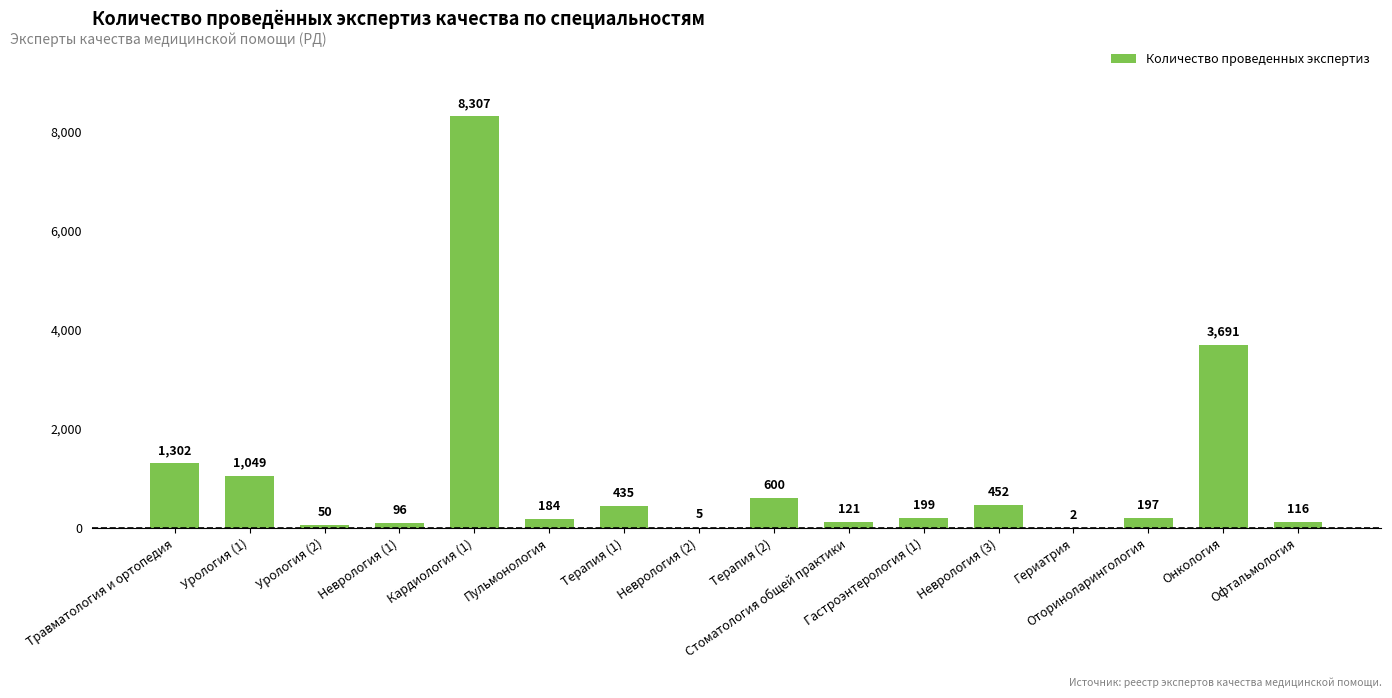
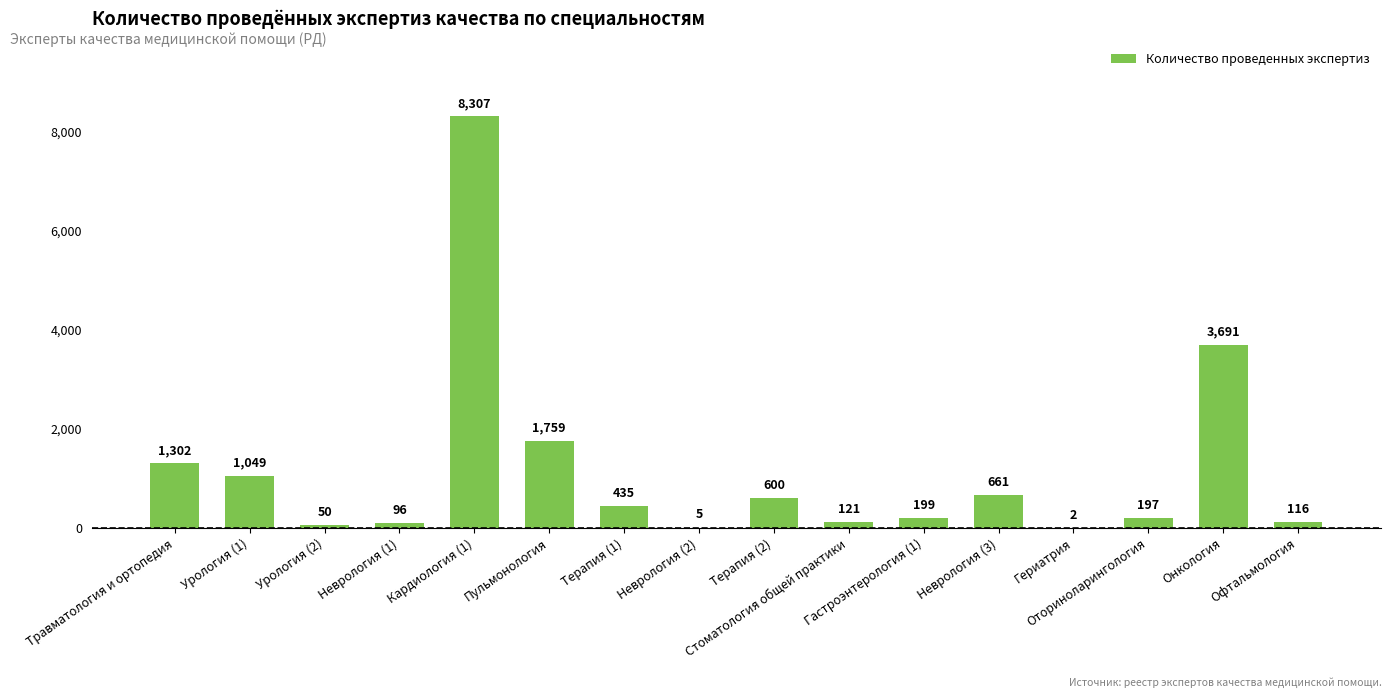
  {
    "Травматология и ортопедия": "1,302",
    "Урология (1)": "1,049",
    "Урология (2)": "50",
    "Неврология (1)": "96",
    "Кардиология (1)": "8,307",
-   "Пульмонология": "184",
+   "Пульмонология": "1,759",
    "Терапия (1)": "435",
    "Неврология (2)": "5",
    "Терапия (2)": "600",
    "Стоматология общей практики": "121",
    "Гастроэнтерология (1)": "199",
-   "Неврология (3)": "452",
+   "Неврология (3)": "661",
    "Гериатрия": "2",
    "Оториноларингология": "197",
    "Онкология": "3,691",
    "Офтальмология": "116"
  }
